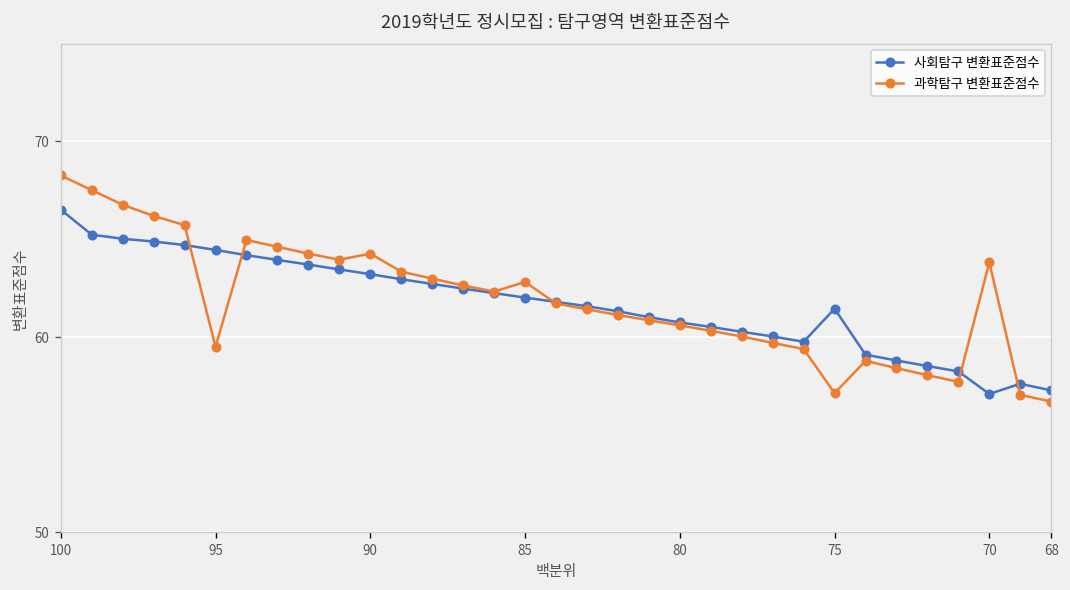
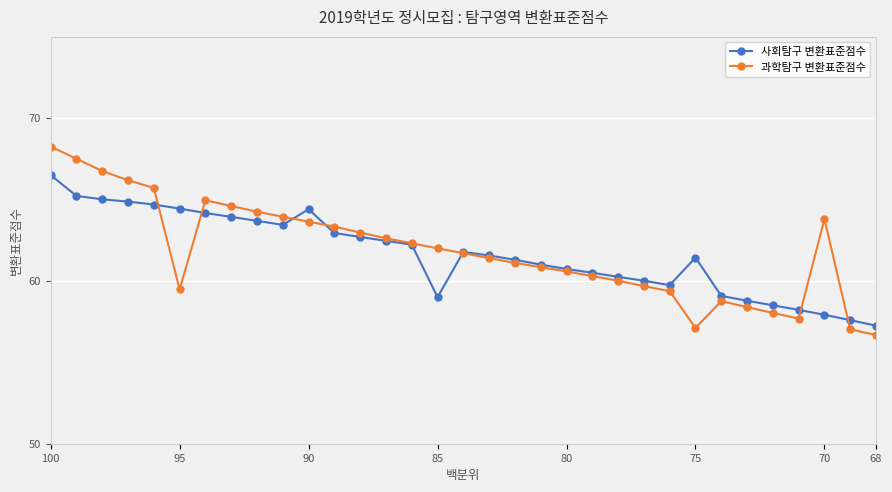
  {
    "사회탐구 변환표준점수": {
      "100": 66.5,
      "95": 64.4,
-     "90": 63.2,
-     "85": 62,
+     "90": 64.4,
+     "85": 59,
      "75": 61.4,
-     "70": 57.1,
+     "70": 57.9,
      "68": 57.3
    },
    "과학탐구 변환표준점수": {
      "100": 68.3,
      "95": 59.5,
-     "90": 64.3,
-     "85": 62.8,
+     "90": 63.6,
+     "85": 62.0,
      "75": 57.1,
      "70": 63.8,
      "68": 56.7
    }
  }
